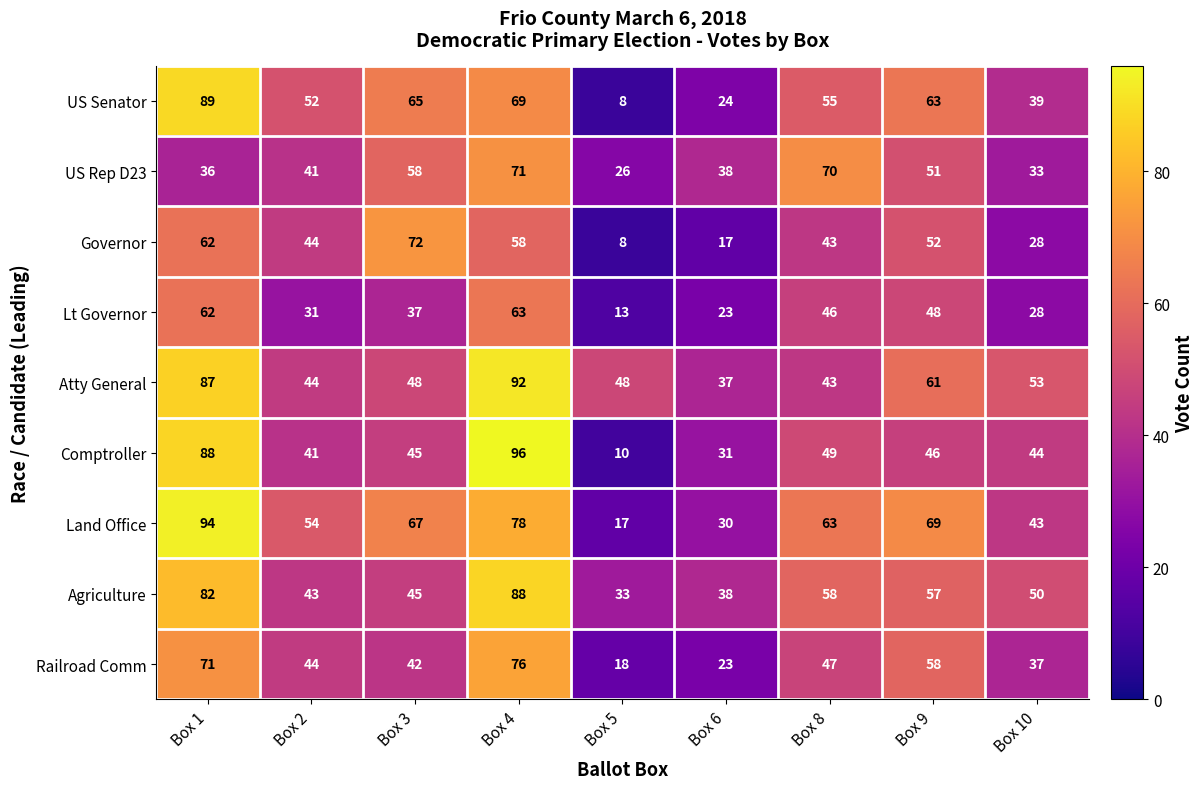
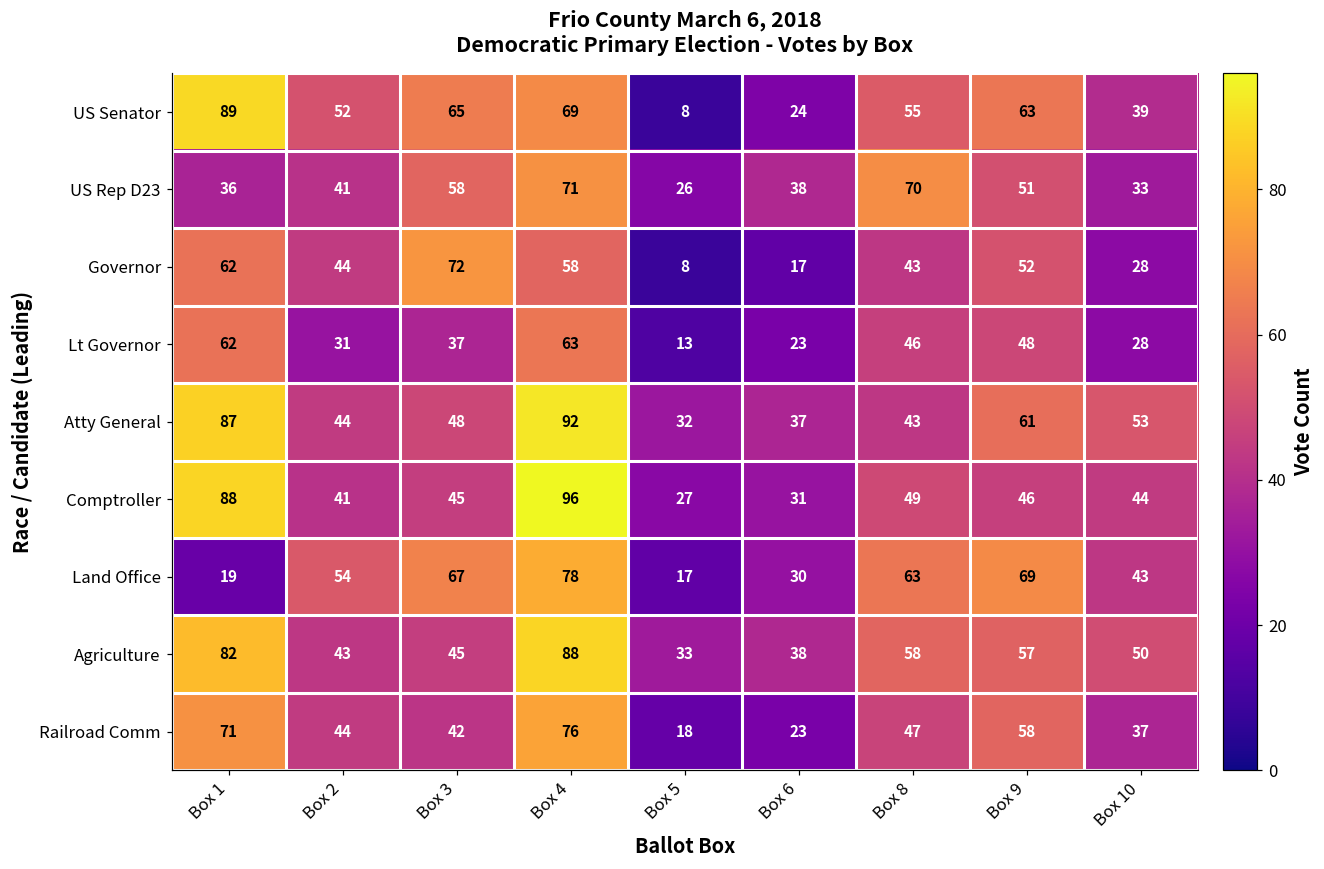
  {
    "US Senator": {
      "Box 1": 89,
      "Box 2": 52,
      "Box 3": 65,
      "Box 4": 69,
      "Box 5": 8,
      "Box 6": 24,
      "Box 8": 55,
      "Box 9": 63,
      "Box 10": 39
    },
    "US Rep D23": {
      "Box 1": 36,
      "Box 2": 41,
      "Box 3": 58,
      "Box 4": 71,
      "Box 5": 26,
      "Box 6": 38,
      "Box 8": 70,
      "Box 9": 51,
      "Box 10": 33
    },
    "Governor": {
      "Box 1": 62,
      "Box 2": 44,
      "Box 3": 72,
      "Box 4": 58,
      "Box 5": 8,
      "Box 6": 17,
      "Box 8": 43,
      "Box 9": 52,
      "Box 10": 28
    },
    "Lt Governor": {
      "Box 1": 62,
      "Box 2": 31,
      "Box 3": 37,
      "Box 4": 63,
      "Box 5": 13,
      "Box 6": 23,
      "Box 8": 46,
      "Box 9": 48,
      "Box 10": 28
    },
    "Atty General": {
      "Box 1": 87,
      "Box 2": 44,
      "Box 3": 48,
      "Box 4": 92,
-     "Box 5": 48,
+     "Box 5": 32,
      "Box 6": 37,
      "Box 8": 43,
      "Box 9": 61,
      "Box 10": 53
    },
    "Comptroller": {
      "Box 1": 88,
      "Box 2": 41,
      "Box 3": 45,
      "Box 4": 96,
-     "Box 5": 10,
+     "Box 5": 27,
      "Box 6": 31,
      "Box 8": 49,
      "Box 9": 46,
      "Box 10": 44
    },
    "Land Office": {
-     "Box 1": 94,
+     "Box 1": 19,
      "Box 2": 54,
      "Box 3": 67,
      "Box 4": 78,
      "Box 5": 17,
      "Box 6": 30,
      "Box 8": 63,
      "Box 9": 69,
      "Box 10": 43
    },
    "Agriculture": {
      "Box 1": 82,
      "Box 2": 43,
      "Box 3": 45,
      "Box 4": 88,
      "Box 5": 33,
      "Box 6": 38,
      "Box 8": 58,
      "Box 9": 57,
      "Box 10": 50
    },
    "Railroad Comm": {
      "Box 1": 71,
      "Box 2": 44,
      "Box 3": 42,
      "Box 4": 76,
      "Box 5": 18,
      "Box 6": 23,
      "Box 8": 47,
      "Box 9": 58,
      "Box 10": 37
    }
  }
